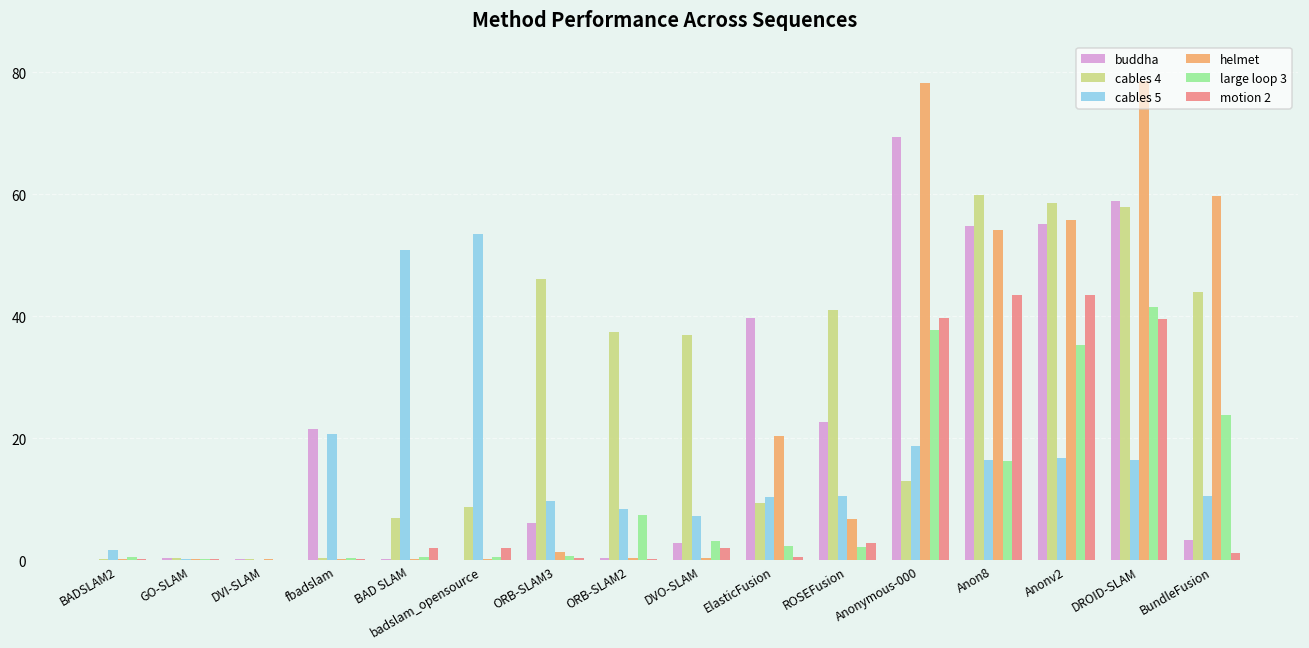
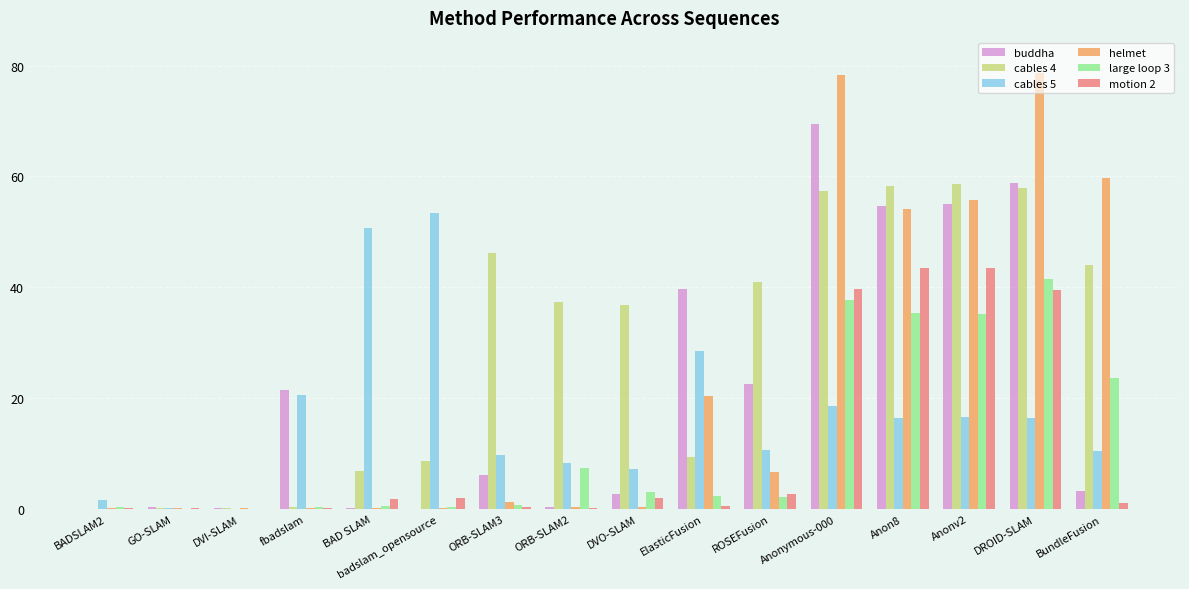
  {
    "buddha": {
      "fbadslam": 21,
      "ORB-SLAM3": 6,
      "DVO-SLAM": 3,
      "ElasticFusion": 40,
      "ROSEFusion": 23,
      "Anonymous-000": 69,
      "Anon8": 55,
      "Anonv2": 55,
      "DROID-SLAM": 59,
      "BundleFusion": 3
    },
    "cables 4": {
      "BAD SLAM": 7,
      "badslam_opensource": 9,
      "ORB-SLAM3": 46,
      "ORB-SLAM2": 37,
      "DVO-SLAM": 37,
      "ElasticFusion": 9,
      "ROSEFusion": 41,
-     "Anonymous-000": 13,
-     "Anon8": 60,
+     "Anonymous-000": 57,
+     "Anon8": 58,
      "Anonv2": 59,
      "DROID-SLAM": 58,
      "BundleFusion": 44
    },
    "cables 5": {
      "BADSLAM2": 2,
      "fbadslam": 21,
      "BAD SLAM": 51,
      "badslam_opensource": 53,
      "ORB-SLAM3": 10,
      "ORB-SLAM2": 8,
      "DVO-SLAM": 7,
-     "ElasticFusion": 10,
+     "ElasticFusion": 28,
      "ROSEFusion": 11,
      "Anonymous-000": 19,
      "Anon8": 16,
      "Anonv2": 17,
      "DROID-SLAM": 16,
      "BundleFusion": 11
    },
    "large loop 3": {
      "BAD SLAM": 1,
      "badslam_opensource": 0,
      "ORB-SLAM3": 1,
      "ORB-SLAM2": 7,
      "DVO-SLAM": 3,
      "ElasticFusion": 2,
      "ROSEFusion": 2,
      "Anonymous-000": 38,
-     "Anon8": 16,
+     "Anon8": 35,
      "Anonv2": 35,
      "DROID-SLAM": 42,
      "BundleFusion": 24
    }
  }
